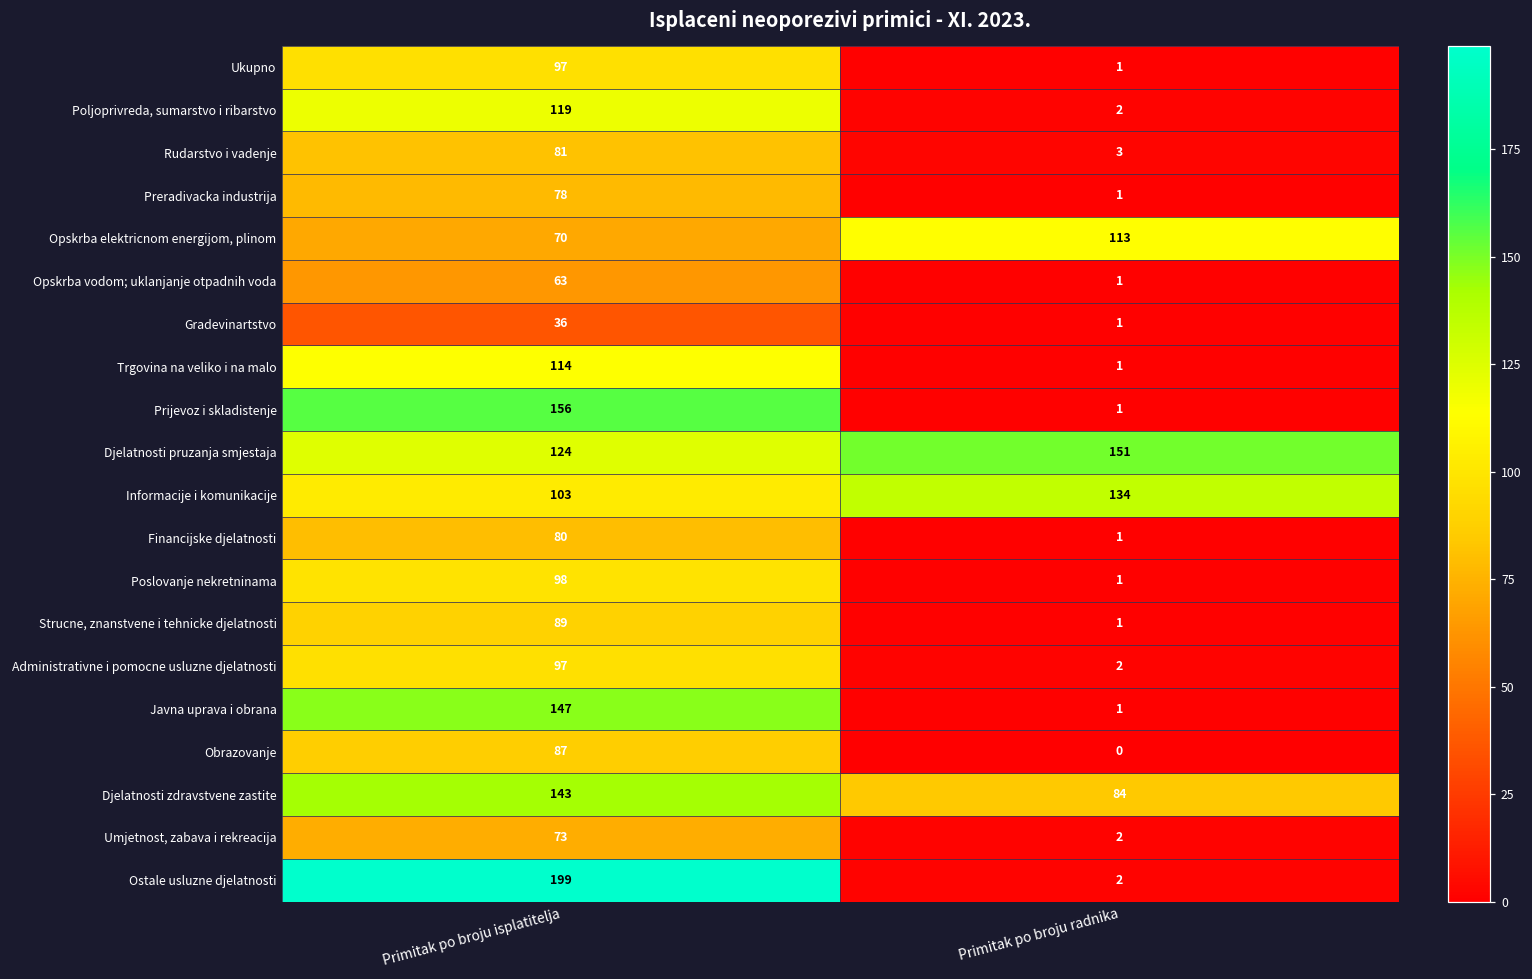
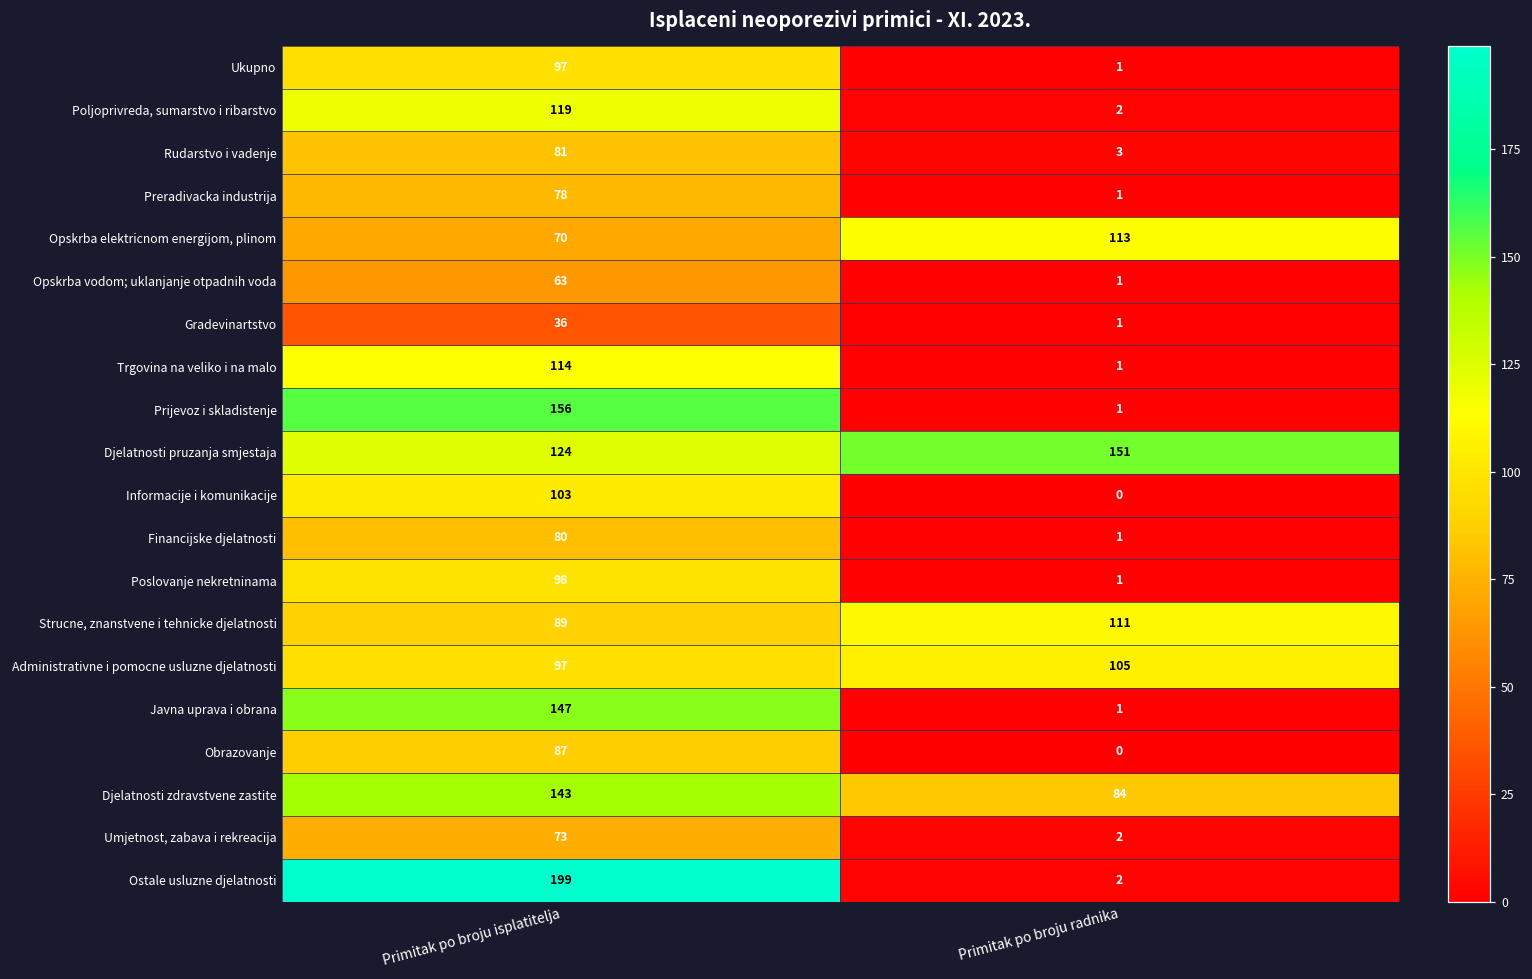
  {
    "Ukupno": {
      "Primitak po broju isplatitelja": 97,
      "Primitak po broju radnika": 1
    },
    "Poljoprivreda, sumarstvo i ribarstvo": {
      "Primitak po broju isplatitelja": 119,
      "Primitak po broju radnika": 2
    },
    "Rudarstvo i vadenje": {
      "Primitak po broju isplatitelja": 81,
      "Primitak po broju radnika": 3
    },
    "Preradivacka industrija": {
      "Primitak po broju isplatitelja": 78,
      "Primitak po broju radnika": 1
    },
    "Opskrba elektricnom energijom, plinom": {
      "Primitak po broju isplatitelja": 70,
      "Primitak po broju radnika": 113
    },
    "Opskrba vodom; uklanjanje otpadnih voda": {
      "Primitak po broju isplatitelja": 63,
      "Primitak po broju radnika": 1
    },
    "Gradevinartstvo": {
      "Primitak po broju isplatitelja": 36,
      "Primitak po broju radnika": 1
    },
    "Trgovina na veliko i na malo": {
      "Primitak po broju isplatitelja": 114,
      "Primitak po broju radnika": 1
    },
    "Prijevoz i skladistenje": {
      "Primitak po broju isplatitelja": 156,
      "Primitak po broju radnika": 1
    },
    "Djelatnosti pruzanja smjestaja": {
      "Primitak po broju isplatitelja": 124,
      "Primitak po broju radnika": 151
    },
    "Informacije i komunikacije": {
      "Primitak po broju isplatitelja": 103,
-     "Primitak po broju radnika": 134
+     "Primitak po broju radnika": 0
    },
    "Financijske djelatnosti": {
      "Primitak po broju isplatitelja": 80,
      "Primitak po broju radnika": 1
    },
    "Poslovanje nekretninama": {
      "Primitak po broju isplatitelja": 98,
      "Primitak po broju radnika": 1
    },
    "Strucne, znanstvene i tehnicke djelatnosti": {
      "Primitak po broju isplatitelja": 89,
-     "Primitak po broju radnika": 1
+     "Primitak po broju radnika": 111
    },
    "Administrativne i pomocne usluzne djelatnosti": {
      "Primitak po broju isplatitelja": 97,
-     "Primitak po broju radnika": 2
+     "Primitak po broju radnika": 105
    },
    "Javna uprava i obrana": {
      "Primitak po broju isplatitelja": 147,
      "Primitak po broju radnika": 1
    },
    "Obrazovanje": {
      "Primitak po broju isplatitelja": 87,
      "Primitak po broju radnika": 0
    },
    "Djelatnosti zdravstvene zastite": {
      "Primitak po broju isplatitelja": 143,
      "Primitak po broju radnika": 84
    },
    "Umjetnost, zabava i rekreacija": {
      "Primitak po broju isplatitelja": 73,
      "Primitak po broju radnika": 2
    },
    "Ostale usluzne djelatnosti": {
      "Primitak po broju isplatitelja": 199,
      "Primitak po broju radnika": 2
    }
  }
